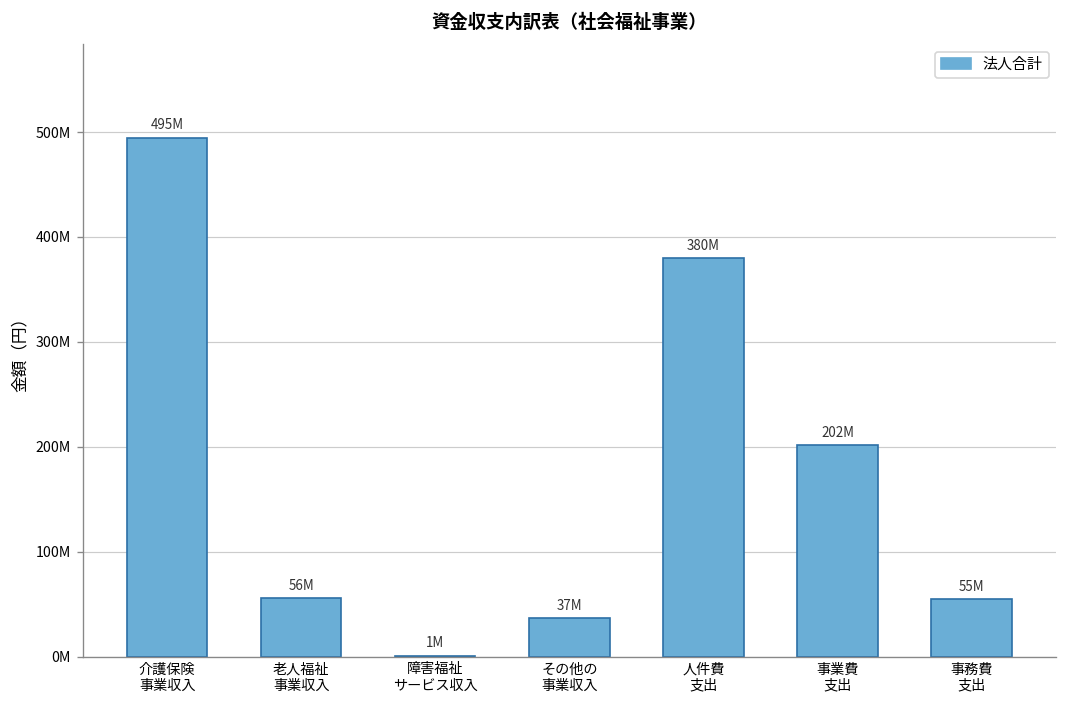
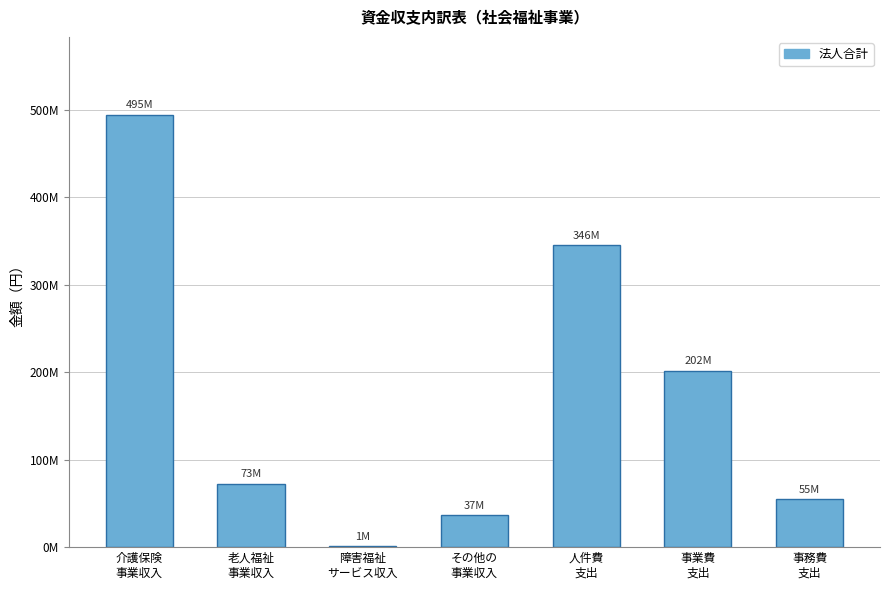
  {
    "介護保険 事業収入": "495M",
-   "老人福祉 事業収入": "56M",
+   "老人福祉 事業収入": "73M",
    "障害福祉 サービス収入": "1M",
    "その他の 事業収入": "37M",
-   "人件費 支出": "380M",
+   "人件費 支出": "346M",
    "事業費 支出": "202M",
    "事務費 支出": "55M"
  }
